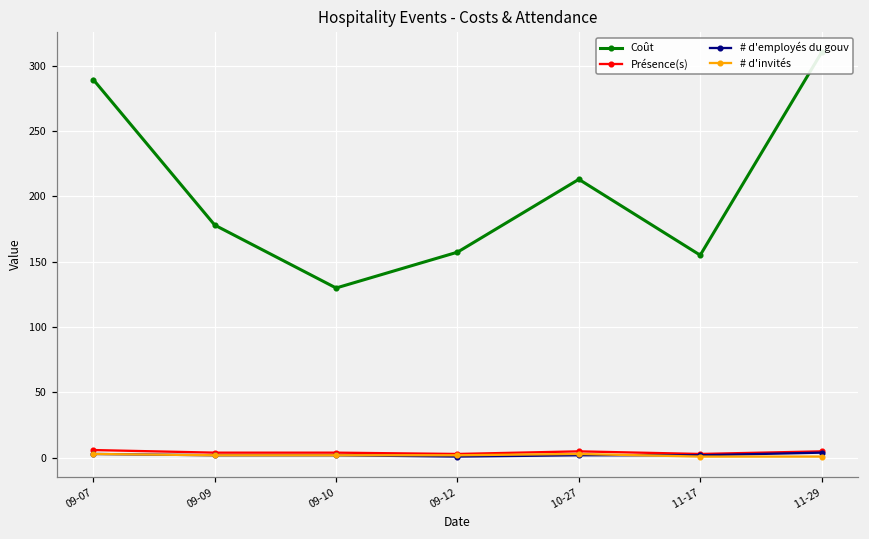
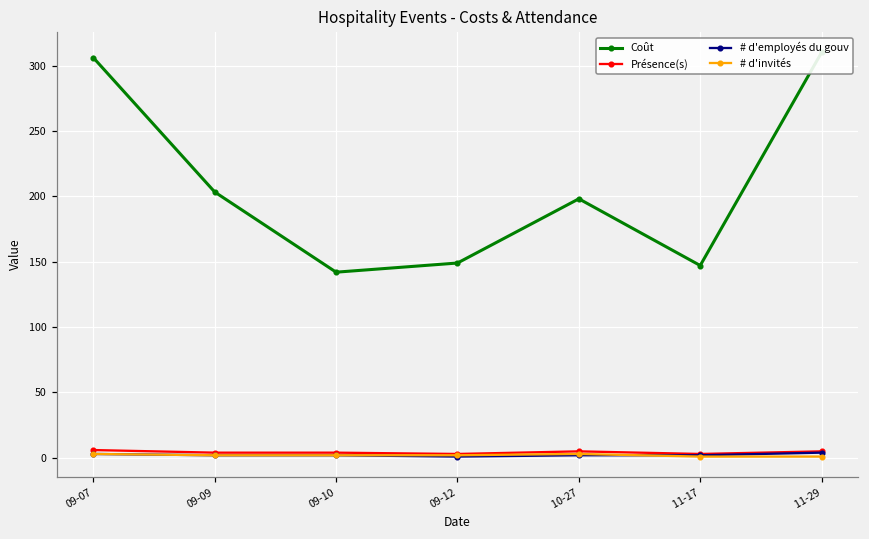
  {
    "Coût": {
-     "09-07": 289,
-     "09-09": 178,
-     "09-10": 130,
-     "09-12": 157,
-     "10-27": 213,
-     "11-17": 155
+     "09-07": 306,
+     "09-09": 203,
+     "09-10": 142,
+     "09-12": 149,
+     "10-27": 198,
+     "11-17": 147
    },
    "Présence(s)": {
      "09-07": 6
    },
    "# d'invités": {
      "11-29": 1
    }
  }
